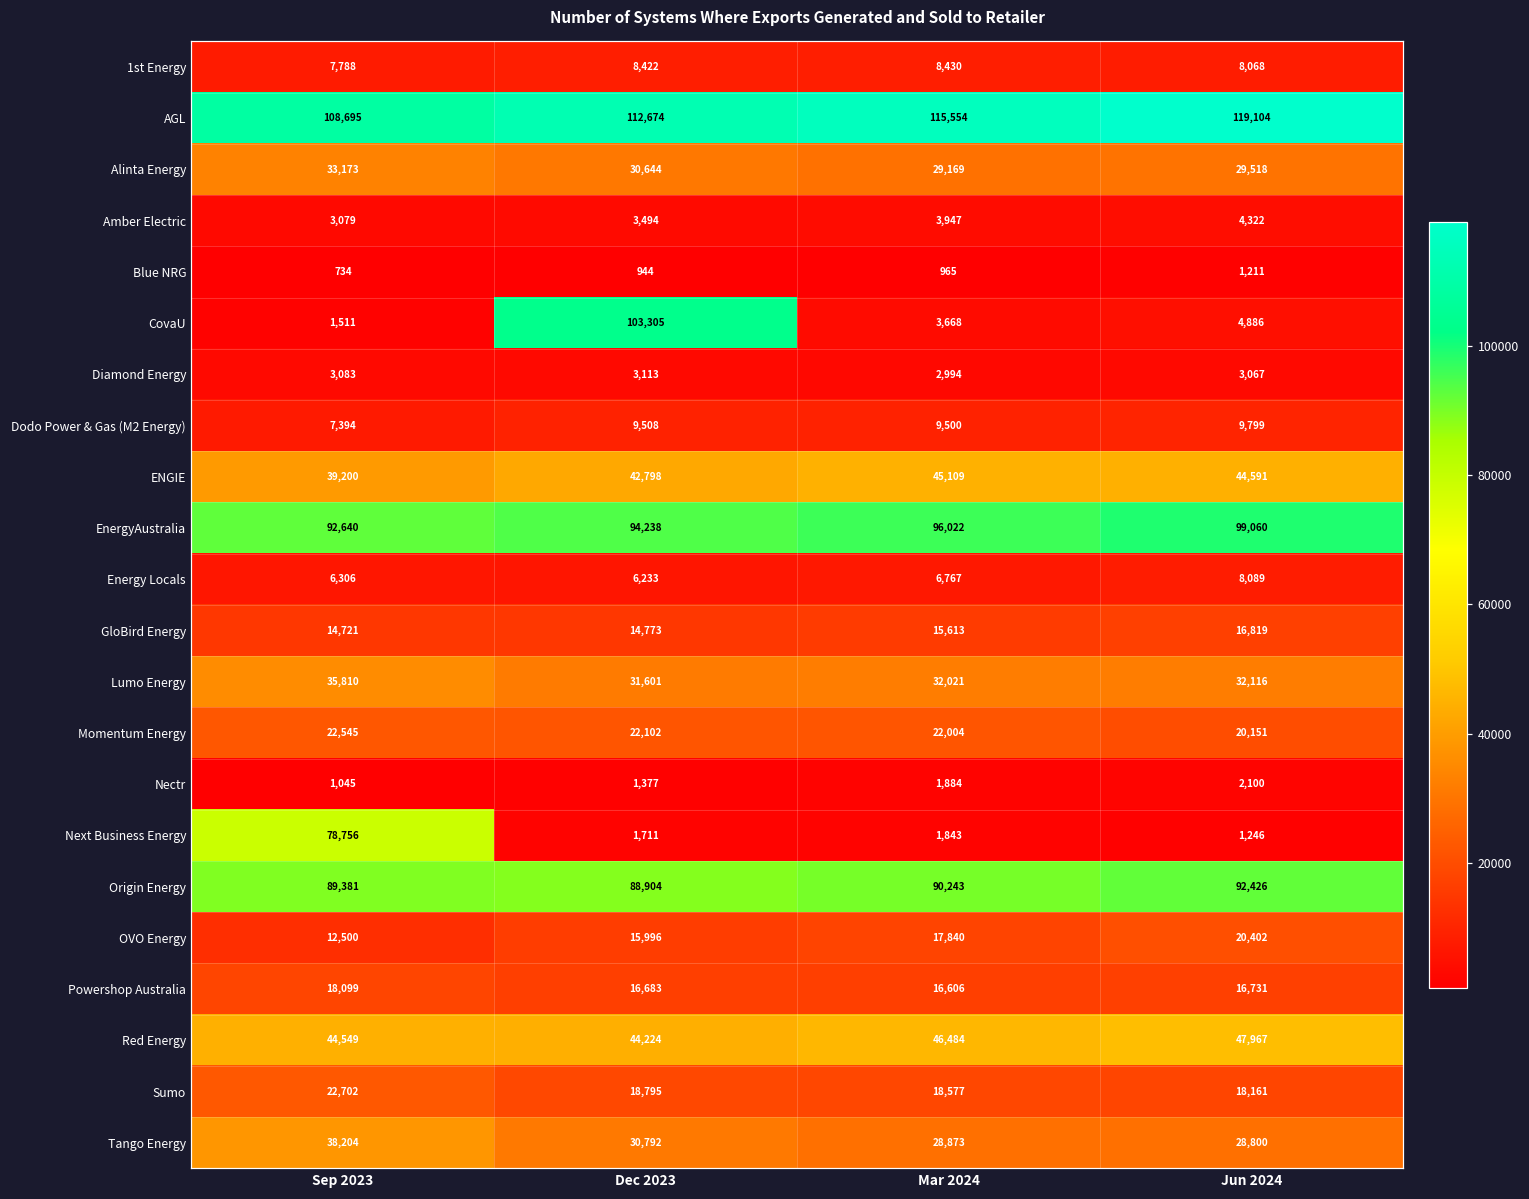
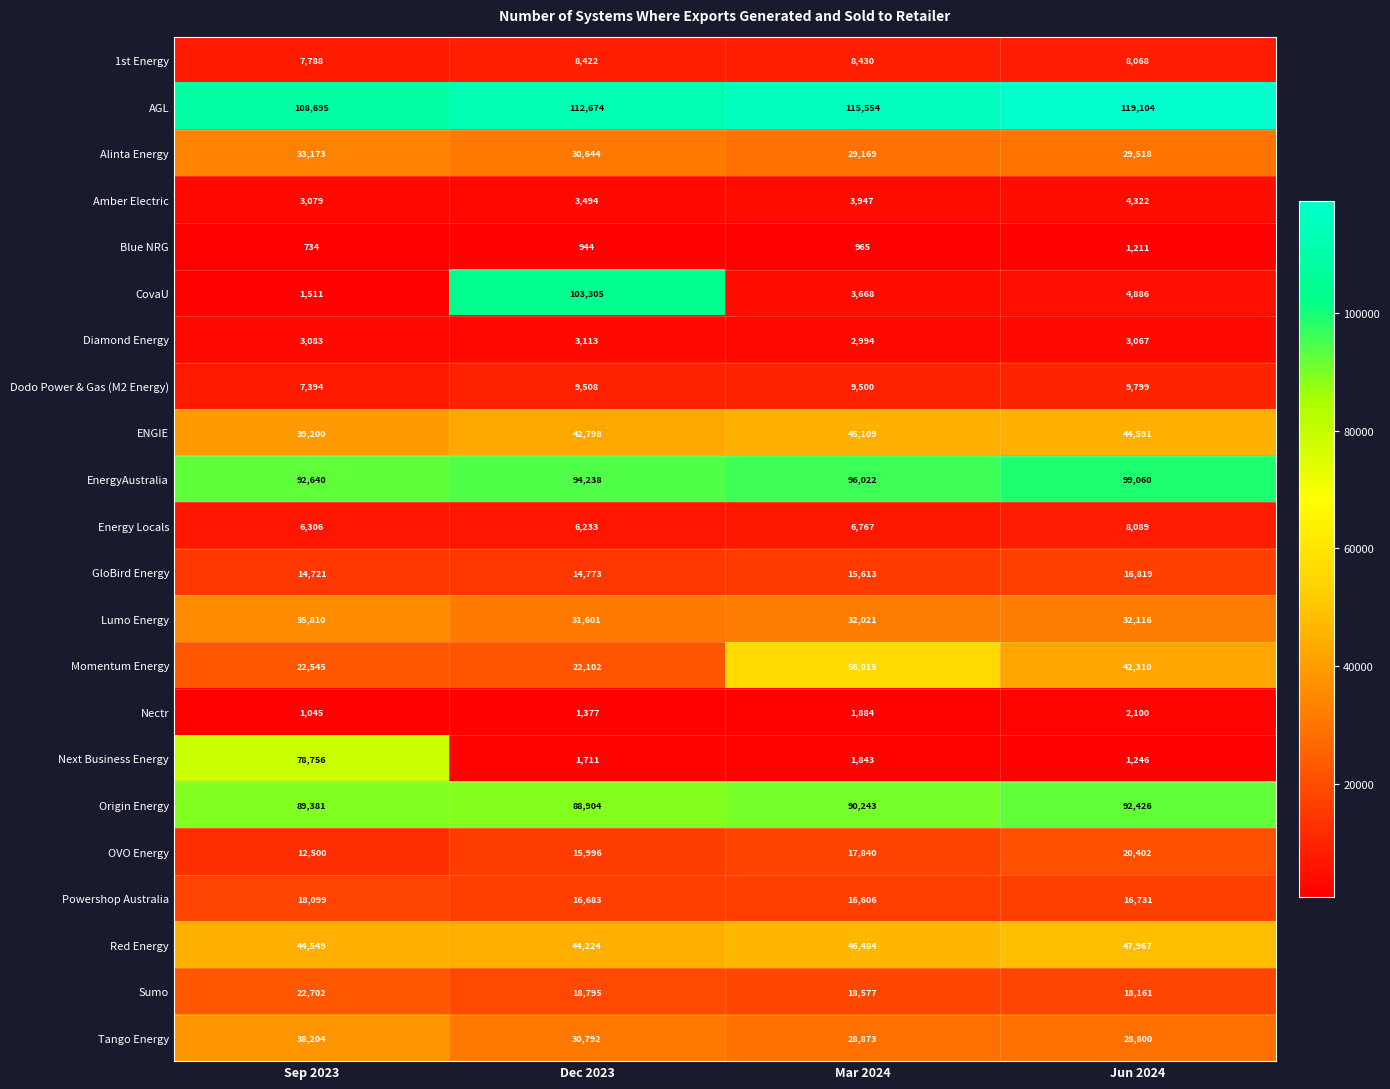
  {
    "1st Energy": {
      "Sep 2023": "7,788",
      "Dec 2023": "8,422",
      "Mar 2024": "8,430",
      "Jun 2024": "8,068"
    },
    "AGL": {
      "Sep 2023": "108,695",
      "Dec 2023": "112,674",
      "Mar 2024": "115,554",
      "Jun 2024": "119,104"
    },
    "Alinta Energy": {
      "Sep 2023": "33,173",
      "Dec 2023": "30,644",
      "Mar 2024": "29,169",
      "Jun 2024": "29,518"
    },
    "Amber Electric": {
      "Sep 2023": "3,079",
      "Dec 2023": "3,494",
      "Mar 2024": "3,947",
      "Jun 2024": "4,322"
    },
    "Blue NRG": {
      "Sep 2023": "734",
      "Dec 2023": "944",
      "Mar 2024": "965",
      "Jun 2024": "1,211"
    },
    "CovaU": {
      "Sep 2023": "1,511",
      "Dec 2023": "103,305",
      "Mar 2024": "3,668",
      "Jun 2024": "4,886"
    },
    "Diamond Energy": {
      "Sep 2023": "3,083",
      "Dec 2023": "3,113",
      "Mar 2024": "2,994",
      "Jun 2024": "3,067"
    },
    "Dodo Power & Gas (M2 Energy)": {
      "Sep 2023": "7,394",
      "Dec 2023": "9,508",
      "Mar 2024": "9,500",
      "Jun 2024": "9,799"
    },
    "ENGIE": {
      "Sep 2023": "39,200",
      "Dec 2023": "42,798",
      "Mar 2024": "45,109",
      "Jun 2024": "44,591"
    },
    "EnergyAustralia": {
      "Sep 2023": "92,640",
      "Dec 2023": "94,238",
      "Mar 2024": "96,022",
      "Jun 2024": "99,060"
    },
    "Energy Locals": {
      "Sep 2023": "6,306",
      "Dec 2023": "6,233",
      "Mar 2024": "6,767",
      "Jun 2024": "8,089"
    },
    "GloBird Energy": {
      "Sep 2023": "14,721",
      "Dec 2023": "14,773",
      "Mar 2024": "15,613",
      "Jun 2024": "16,819"
    },
    "Lumo Energy": {
      "Sep 2023": "35,810",
      "Dec 2023": "31,601",
      "Mar 2024": "32,021",
      "Jun 2024": "32,116"
    },
    "Momentum Energy": {
      "Sep 2023": "22,545",
      "Dec 2023": "22,102",
-     "Mar 2024": "22,004",
-     "Jun 2024": "20,151"
+     "Mar 2024": "56,015",
+     "Jun 2024": "42,310"
    },
    "Nectr": {
      "Sep 2023": "1,045",
      "Dec 2023": "1,377",
      "Mar 2024": "1,884",
      "Jun 2024": "2,100"
    },
    "Next Business Energy": {
      "Sep 2023": "78,756",
      "Dec 2023": "1,711",
      "Mar 2024": "1,843",
      "Jun 2024": "1,246"
    },
    "Origin Energy": {
      "Sep 2023": "89,381",
      "Dec 2023": "88,904",
      "Mar 2024": "90,243",
      "Jun 2024": "92,426"
    },
    "OVO Energy": {
      "Sep 2023": "12,500",
      "Dec 2023": "15,996",
      "Mar 2024": "17,840",
      "Jun 2024": "20,402"
    },
    "Powershop Australia": {
      "Sep 2023": "18,099",
      "Dec 2023": "16,683",
      "Mar 2024": "16,606",
      "Jun 2024": "16,731"
    },
    "Red Energy": {
      "Sep 2023": "44,549",
      "Dec 2023": "44,224",
      "Mar 2024": "46,484",
      "Jun 2024": "47,967"
    },
    "Sumo": {
      "Sep 2023": "22,702",
      "Dec 2023": "18,795",
      "Mar 2024": "18,577",
      "Jun 2024": "18,161"
    },
    "Tango Energy": {
      "Sep 2023": "38,204",
      "Dec 2023": "30,792",
      "Mar 2024": "28,873",
      "Jun 2024": "28,800"
    }
  }
